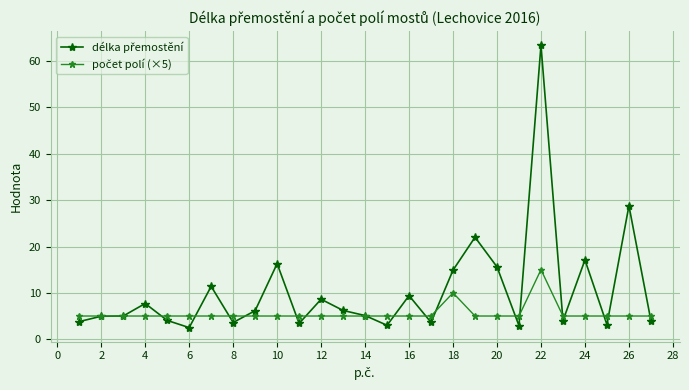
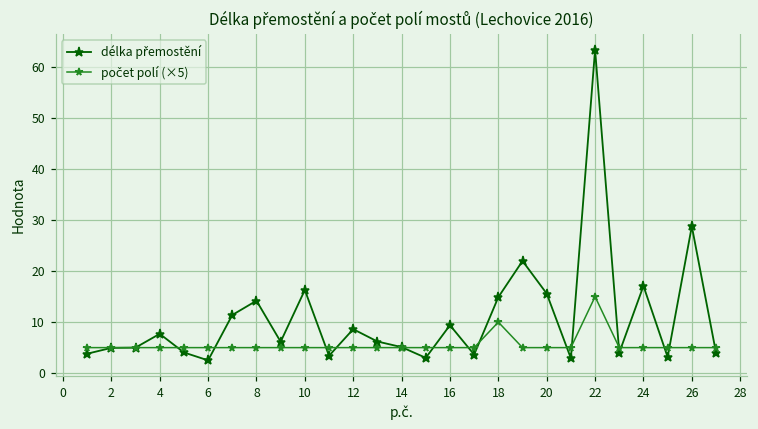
  {
    "délka přemostění": {
      "4": 8,
      "6": 3,
-     "8": 4,
+     "8": 14,
      "10": 16,
      "12": 9,
      "16": 9,
      "18": 15,
      "20": 16,
      "22": 63,
      "24": 17,
      "26": 29
    },
    "počet polí (×5)": {
      "4": 5,
      "6": 5,
      "8": 5,
      "10": 5,
      "12": 5,
      "16": 5,
      "18": 10,
      "20": 5,
      "22": 15,
      "24": 5,
      "26": 5
    }
  }
